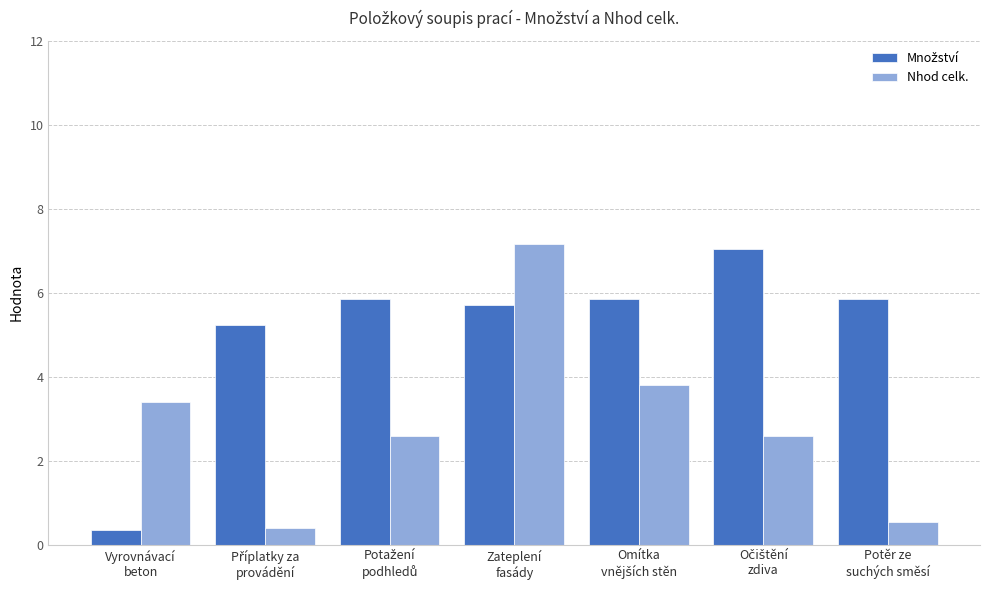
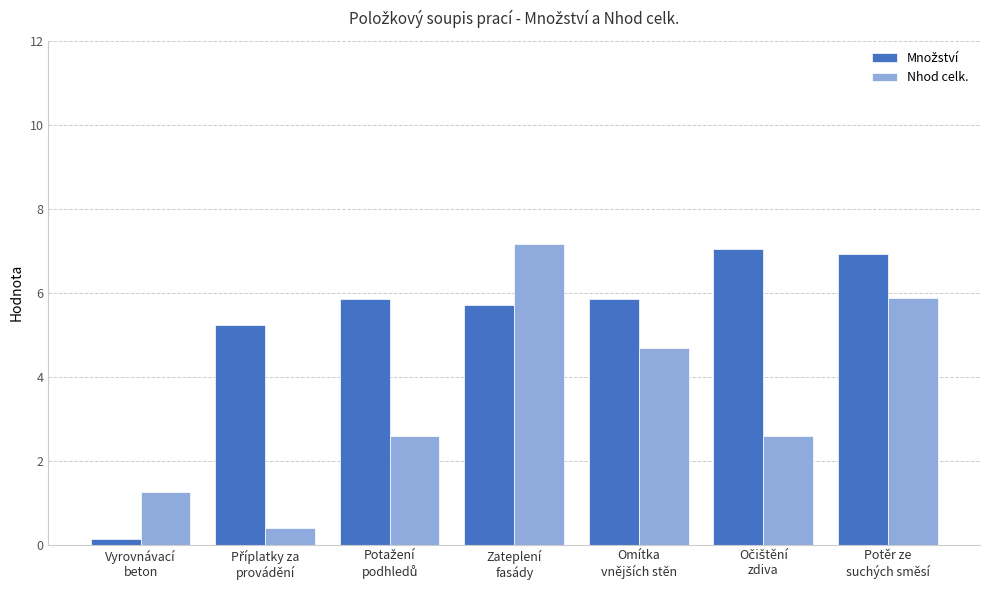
  {
    "Množství": {
-     "Vyrovnávací beton": 0.4,
+     "Vyrovnávací beton": 0.1,
      "Příplatky za provádění": 5.2,
      "Potažení podhledů": 5.9,
      "Zateplení fasády": 5.7,
      "Omítka vnějších stěn": 5.9,
      "Očištění zdiva": 7.1,
-     "Potěr ze suchých směsí": 5.9
+     "Potěr ze suchých směsí": 6.9
    },
    "Nhod celk.": {
-     "Vyrovnávací beton": 3.4,
+     "Vyrovnávací beton": 1.3,
      "Příplatky za provádění": 0.4,
      "Potažení podhledů": 2.6,
      "Zateplení fasády": 7.2,
-     "Omítka vnějších stěn": 3.8,
+     "Omítka vnějších stěn": 4.7,
      "Očištění zdiva": 2.6,
-     "Potěr ze suchých směsí": 0.5
+     "Potěr ze suchých směsí": 5.9
    }
  }
